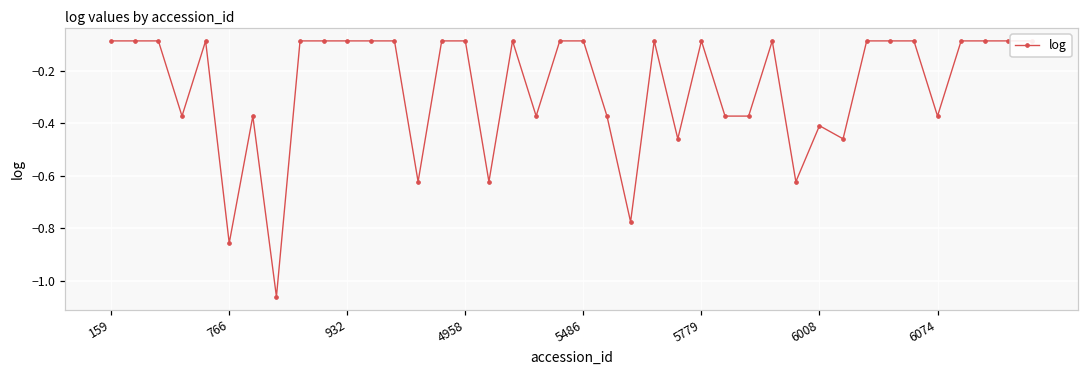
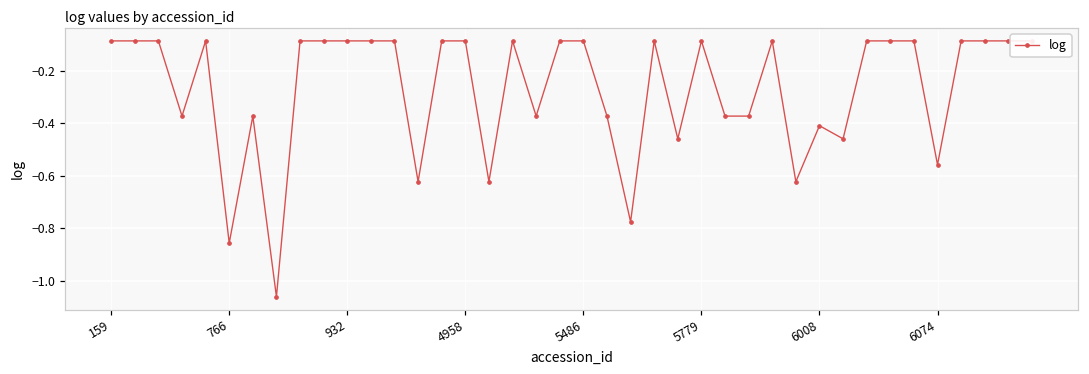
  {
    "159": -0.09,
    "766": -0.86,
    "932": -0.09,
    "4958": -0.09,
    "5486": -0.09,
    "5779": -0.09,
    "6008": -0.41,
-   "6074": -0.37
+   "6074": -0.56
  }
